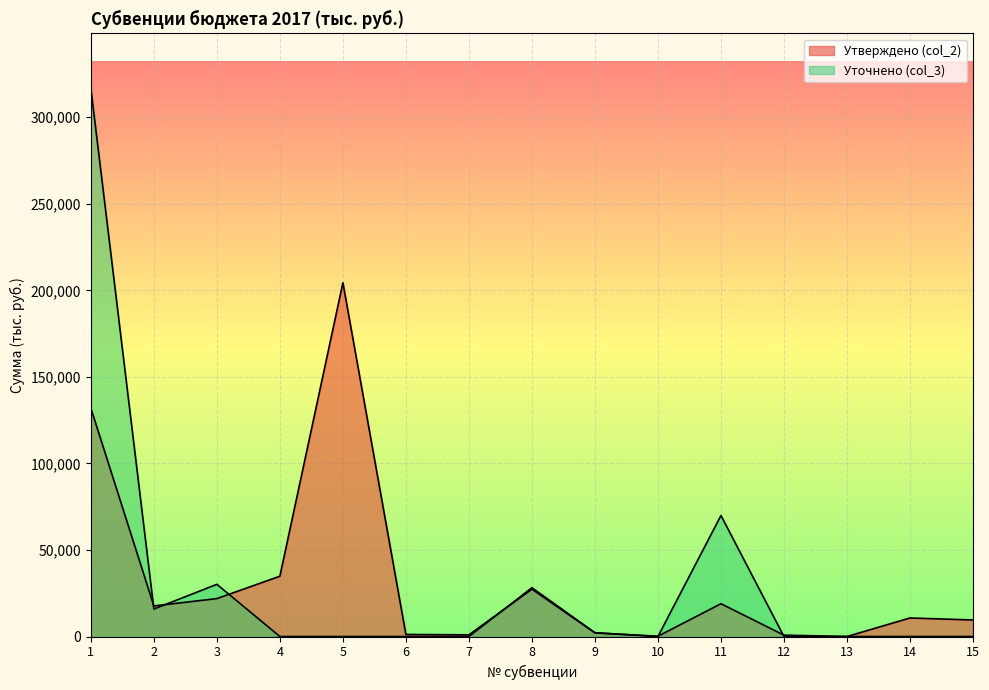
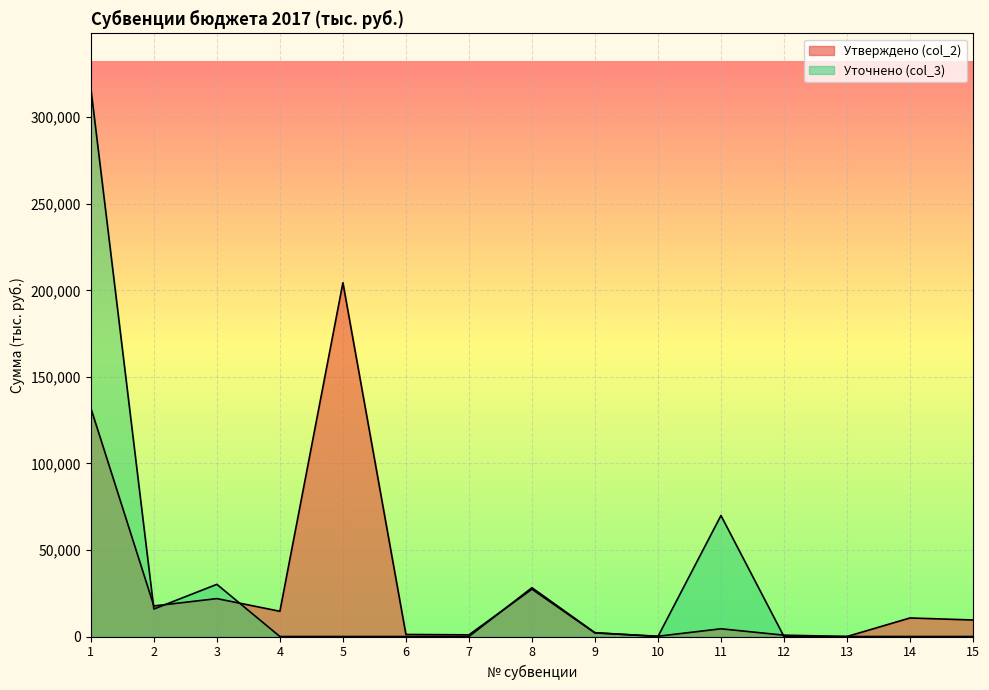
  {
    "Утверждено (col_2)": {
      "1": "132,000",
      "2": "18,000",
      "3": "22,000",
-     "4": "35,000",
+     "4": "15,000",
      "5": "204,000",
-     "11": "19,000",
+     "11": "4,000",
      "14": "11,000",
      "15": "10,000"
    },
    "Уточнено (col_3)": {
      "1": "317,000",
      "2": "16,000",
      "3": "30,000",
      "4": "0",
      "5": "0",
      "11": "70,000",
      "14": "0",
      "15": "0"
    }
  }
